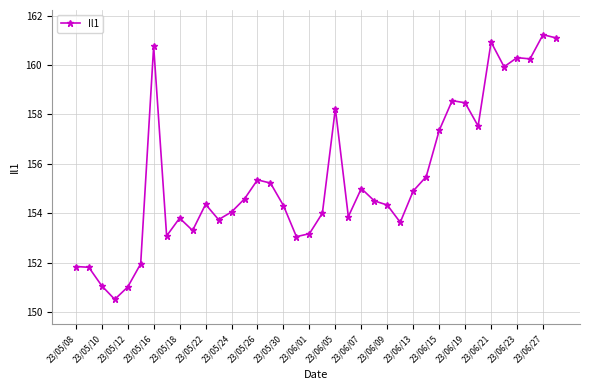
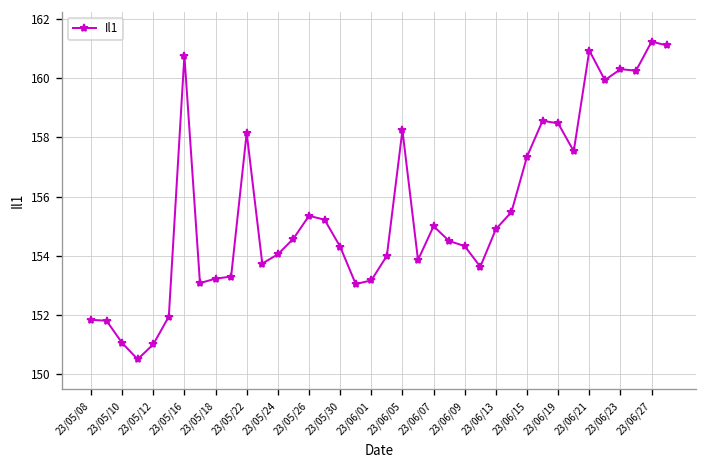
  {
    "23/05/08": 151.8,
    "23/05/10": 151.1,
    "23/05/12": 151.0,
    "23/05/16": 160.8,
-   "23/05/18": 153.8,
-   "23/05/22": 154.4,
+   "23/05/18": 153.2,
+   "23/05/22": 158.2,
    "23/05/24": 154.1,
    "23/05/26": 155.4,
    "23/05/30": 154.3,
    "23/06/01": 153.2,
    "23/06/05": 158.2,
    "23/06/07": 155.0,
    "23/06/09": 154.3,
    "23/06/13": 154.9,
    "23/06/15": 157.4,
    "23/06/19": 158.5,
    "23/06/21": 160.9,
    "23/06/23": 160.3,
    "23/06/27": 161.2
  }
